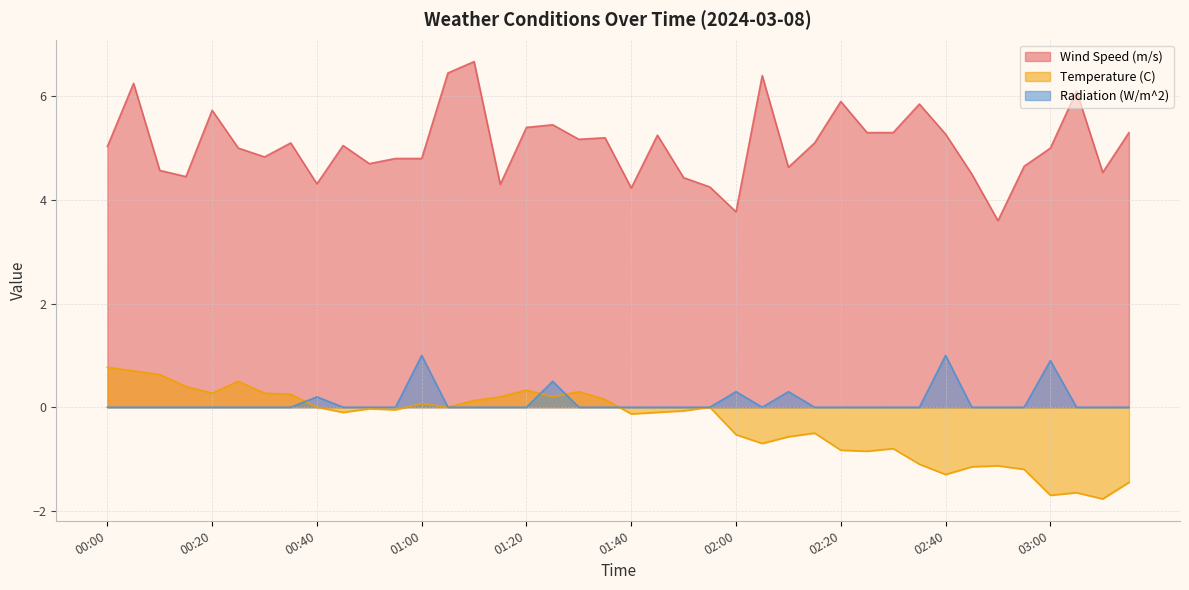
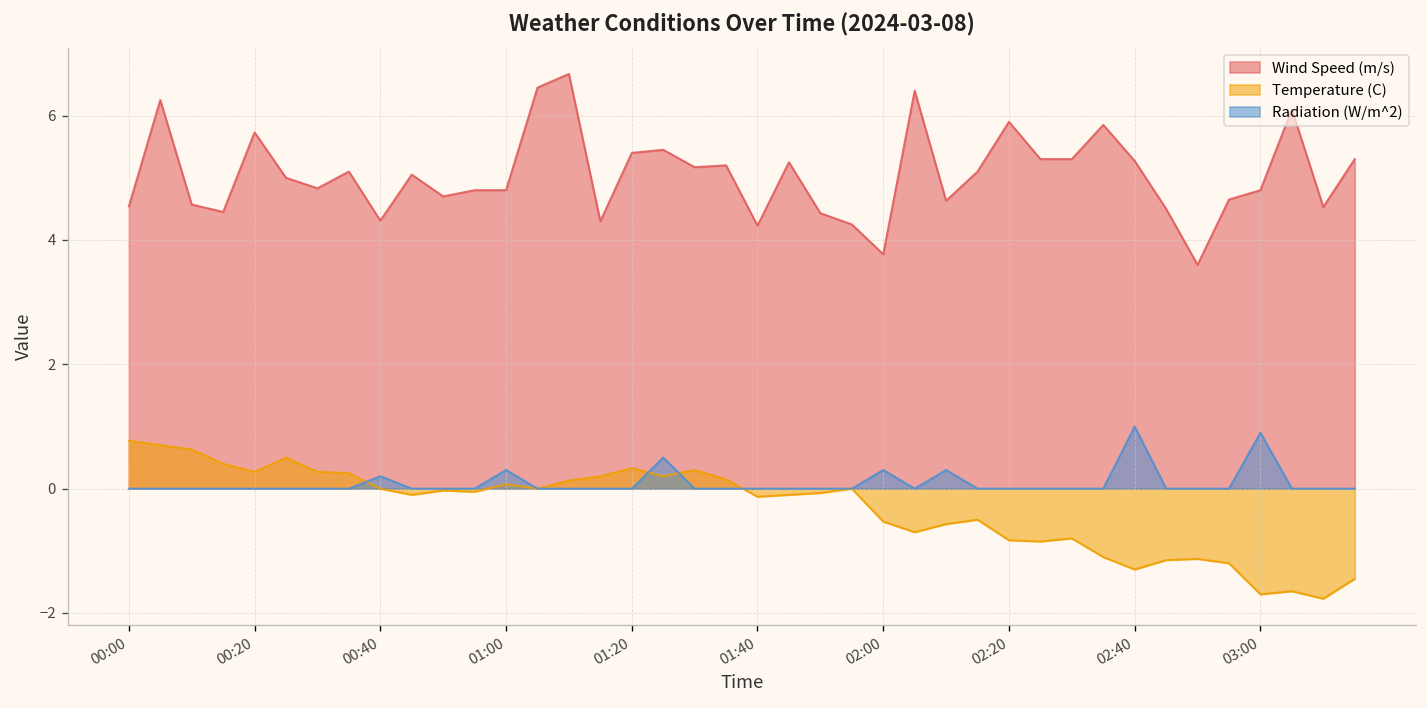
  {
    "Wind Speed (m/s)": {
-     "00:00": 5.0,
+     "00:00": 4.5,
      "00:20": 5.7,
      "00:40": 4.3,
      "01:00": 4.8,
      "01:20": 5.4,
      "01:40": 4.2,
      "02:00": 3.8,
      "02:20": 5.9,
      "02:40": 5.3,
-     "03:00": 5.0
+     "03:00": 4.8
    },
    "Radiation (W/m^2)": {
      "00:00": 0.0,
      "00:20": 0.0,
      "00:40": 0.2,
-     "01:00": 1.0,
+     "01:00": 0.3,
      "01:20": 0.0,
      "02:00": 0.3,
      "02:40": 1.0,
      "03:00": 0.9
    }
  }
